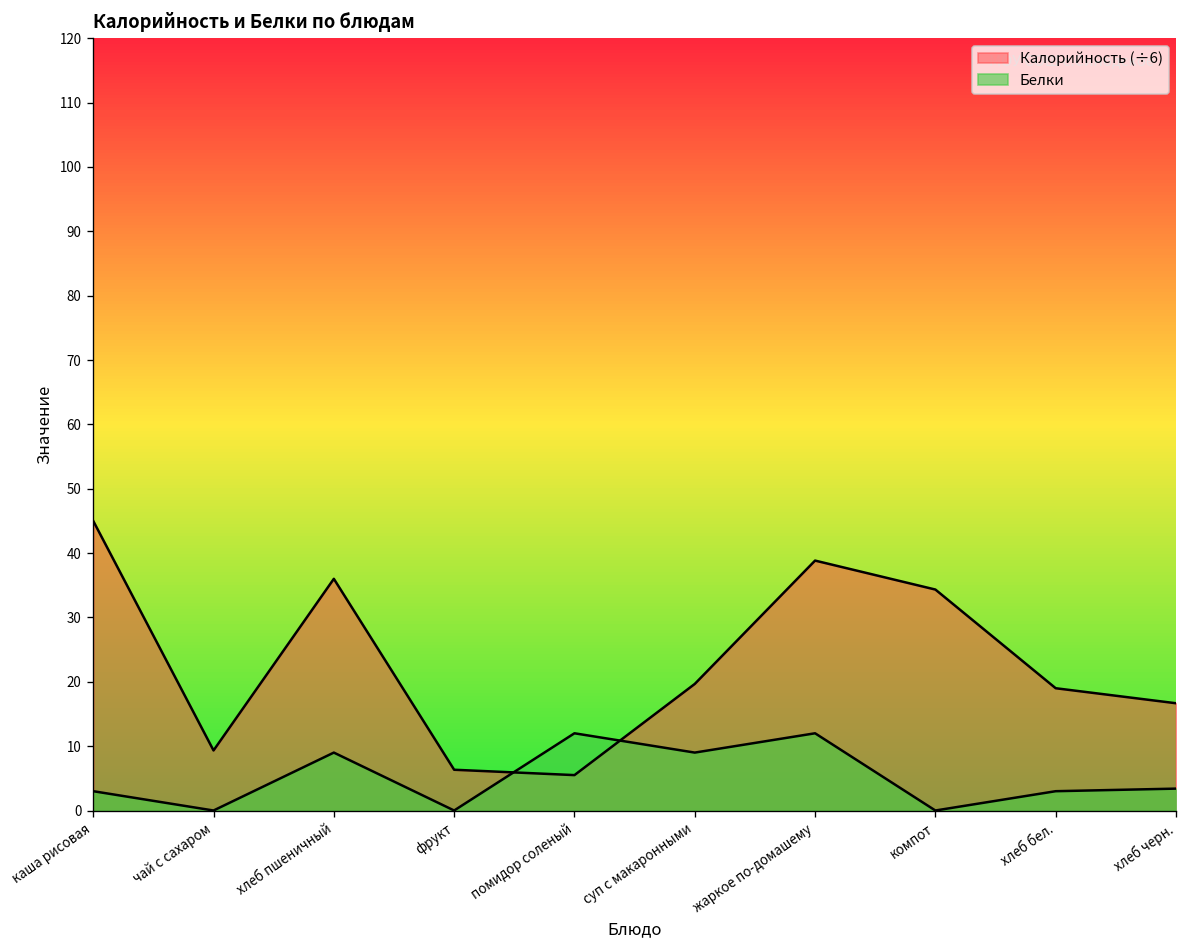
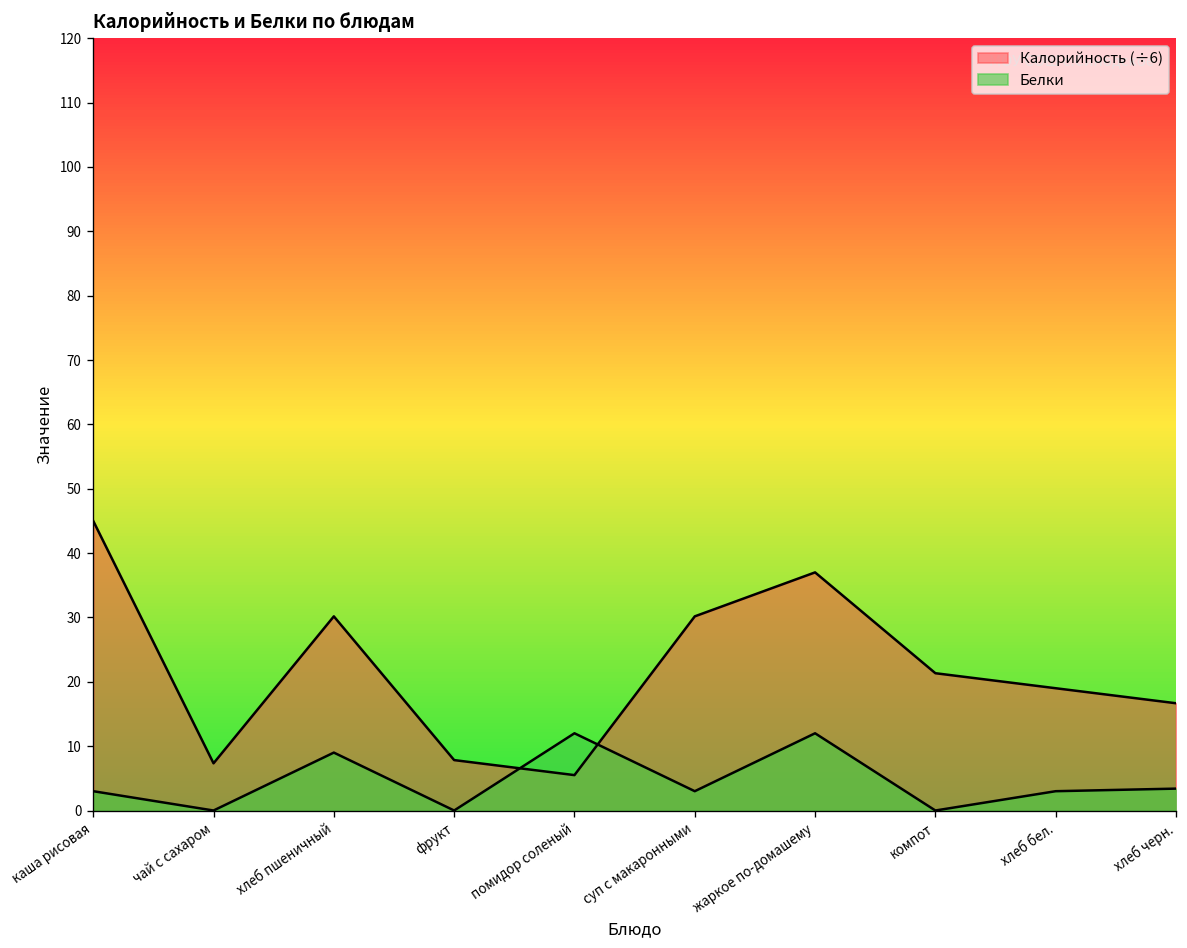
  {
    "Калорийность (÷6)": {
      "каша рисовая": 45,
-     "чай с сахаром": 9,
-     "хлеб пшеничный": 36,
-     "фрукт": 6,
+     "чай с сахаром": 7,
+     "хлеб пшеничный": 30,
+     "фрукт": 8,
      "помидор соленый": 6,
-     "суп с макаронными": 20,
-     "жаркое по-домашему": 39,
-     "компот": 34,
+     "суп с макаронными": 30,
+     "жаркое по-домашему": 37,
+     "компот": 21,
      "хлеб бел.": 19,
      "хлеб черн.": 17
    },
    "Белки": {
      "каша рисовая": 3,
      "чай с сахаром": 0,
      "хлеб пшеничный": 9,
      "фрукт": 0,
      "помидор соленый": 12,
-     "суп с макаронными": 9,
+     "суп с макаронными": 3,
      "жаркое по-домашему": 12,
      "компот": 0,
      "хлеб бел.": 3,
      "хлеб черн.": 3
    }
  }
